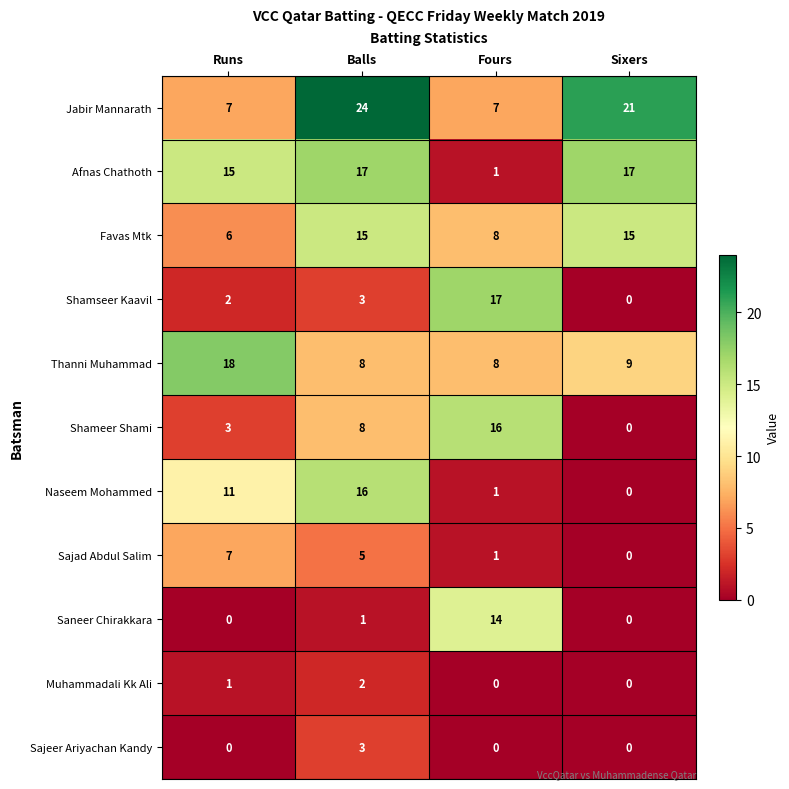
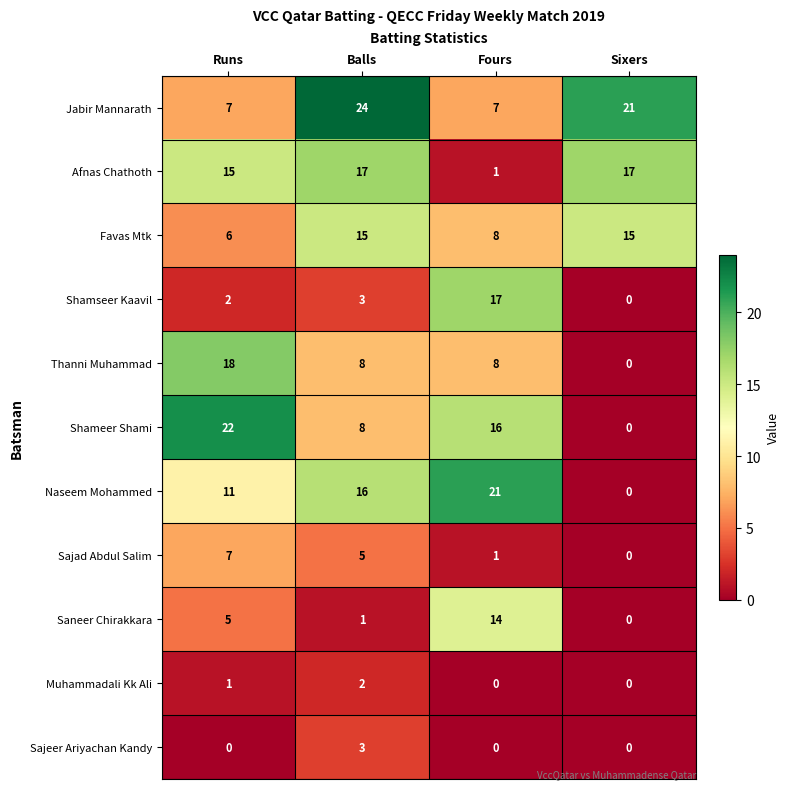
  {
    "Jabir Mannarath": {
      "Runs": 7,
      "Balls": 24,
      "Fours": 7,
      "Sixers": 21
    },
    "Afnas Chathoth": {
      "Runs": 15,
      "Balls": 17,
      "Fours": 1,
      "Sixers": 17
    },
    "Favas Mtk": {
      "Runs": 6,
      "Balls": 15,
      "Fours": 8,
      "Sixers": 15
    },
    "Shamseer Kaavil": {
      "Runs": 2,
      "Balls": 3,
      "Fours": 17,
      "Sixers": 0
    },
    "Thanni Muhammad": {
      "Runs": 18,
      "Balls": 8,
      "Fours": 8,
-     "Sixers": 9
+     "Sixers": 0
    },
    "Shameer Shami": {
-     "Runs": 3,
+     "Runs": 22,
      "Balls": 8,
      "Fours": 16,
      "Sixers": 0
    },
    "Naseem Mohammed": {
      "Runs": 11,
      "Balls": 16,
-     "Fours": 1,
+     "Fours": 21,
      "Sixers": 0
    },
    "Sajad Abdul Salim": {
      "Runs": 7,
      "Balls": 5,
      "Fours": 1,
      "Sixers": 0
    },
    "Saneer Chirakkara": {
-     "Runs": 0,
+     "Runs": 5,
      "Balls": 1,
      "Fours": 14,
      "Sixers": 0
    },
    "Muhammadali Kk Ali": {
      "Runs": 1,
      "Balls": 2,
      "Fours": 0,
      "Sixers": 0
    },
    "Sajeer Ariyachan Kandy": {
      "Runs": 0,
      "Balls": 3,
      "Fours": 0
    }
  }
